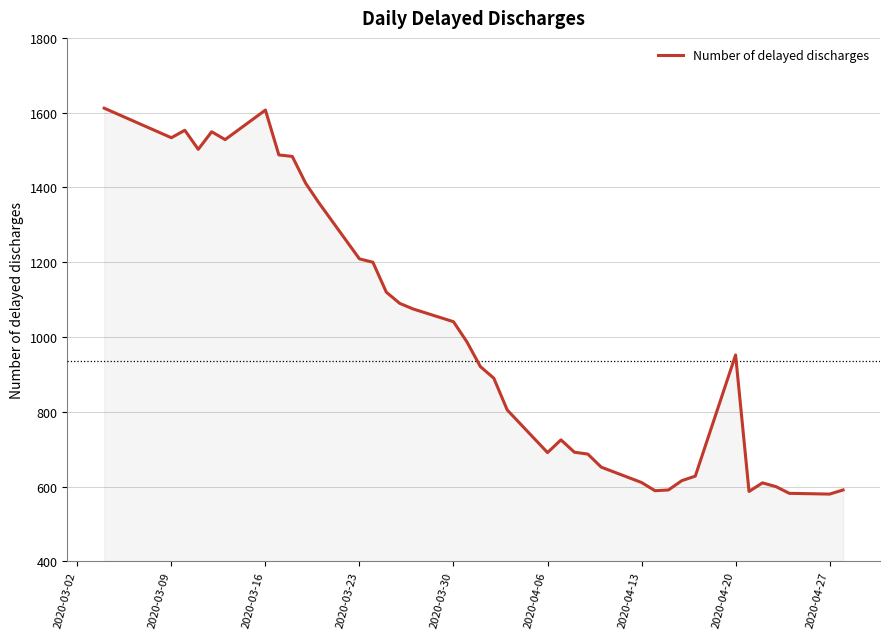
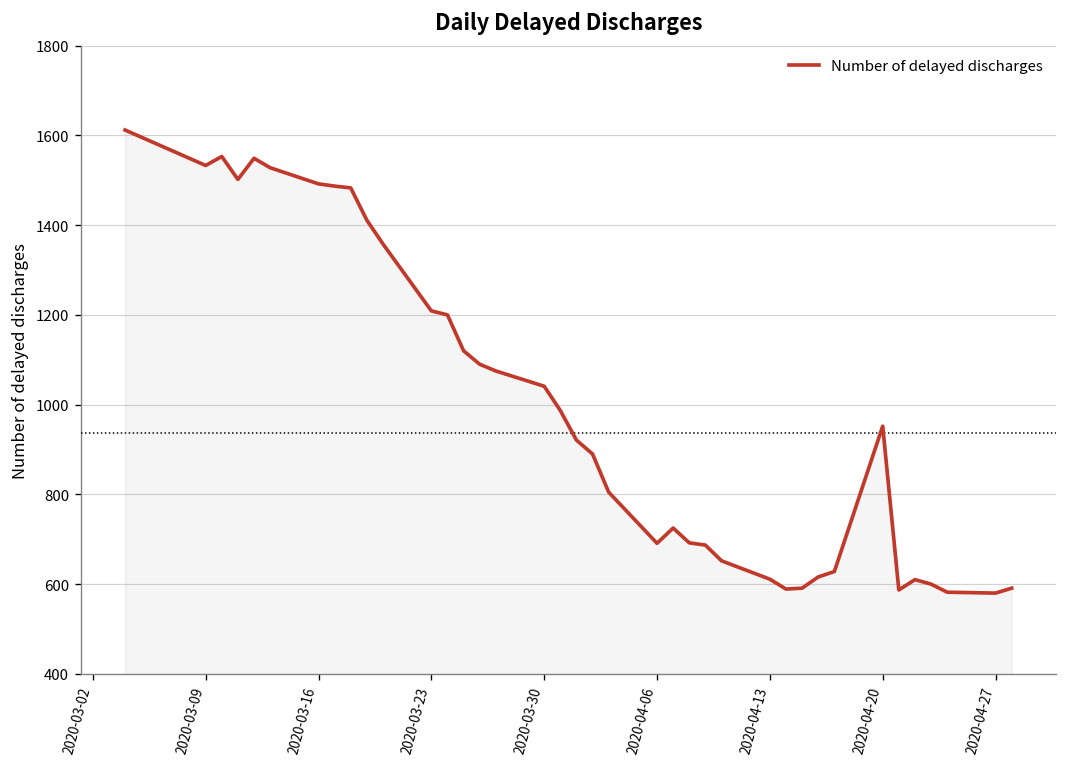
  {
    "2020-03-09": 1530,
-   "2020-03-16": 1610,
+   "2020-03-16": 1490,
    "2020-03-23": 1210,
    "2020-03-30": 1040,
    "2020-04-06": 690,
    "2020-04-13": 610,
    "2020-04-20": 950,
    "2020-04-27": 580
  }
